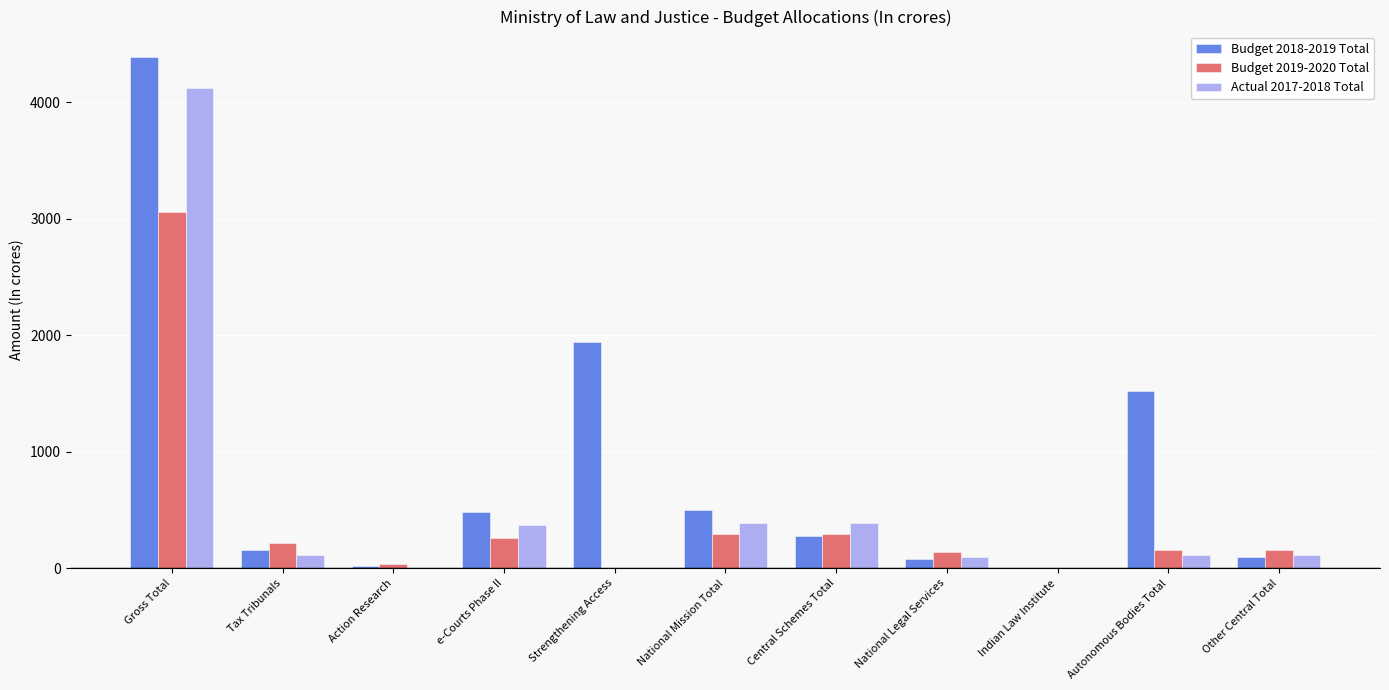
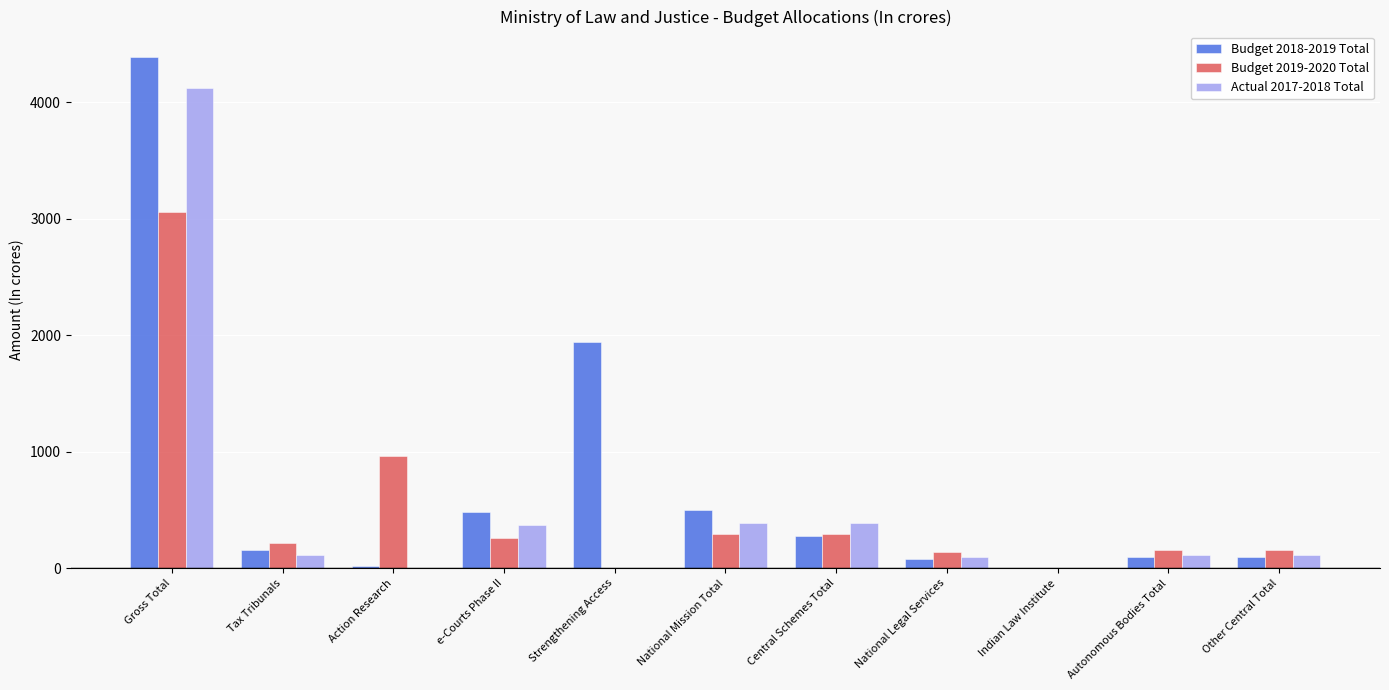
  {
    "Budget 2018-2019 Total": {
      "Gross Total": 4390,
      "Tax Tribunals": 160,
      "e-Courts Phase II": 480,
      "Strengthening Access": 1940,
      "National Mission Total": 500,
      "Central Schemes Total": 270,
      "National Legal Services": 80,
-     "Autonomous Bodies Total": 1520,
+     "Autonomous Bodies Total": 90,
      "Other Central Total": 90
    },
    "Budget 2019-2020 Total": {
      "Gross Total": 3060,
      "Tax Tribunals": 220,
-     "Action Research": 40,
+     "Action Research": 960,
      "e-Courts Phase II": 260,
      "Strengthening Access": 0,
      "National Mission Total": 290,
      "Central Schemes Total": 290,
      "National Legal Services": 140,
      "Autonomous Bodies Total": 150,
      "Other Central Total": 150
    },
    "Actual 2017-2018 Total": {
      "Gross Total": 4120,
      "Tax Tribunals": 110,
      "e-Courts Phase II": 370,
      "National Mission Total": 390,
      "Central Schemes Total": 390,
      "National Legal Services": 100,
      "Indian Law Institute": 0,
      "Autonomous Bodies Total": 120,
      "Other Central Total": 120
    }
  }
